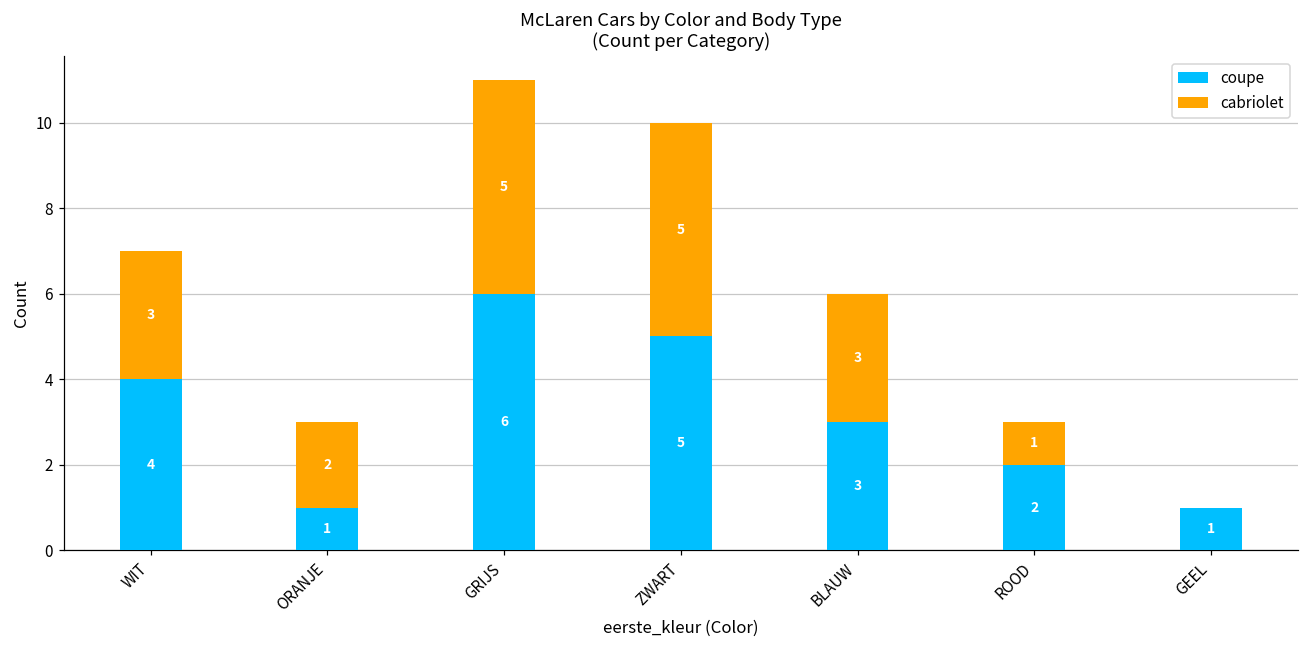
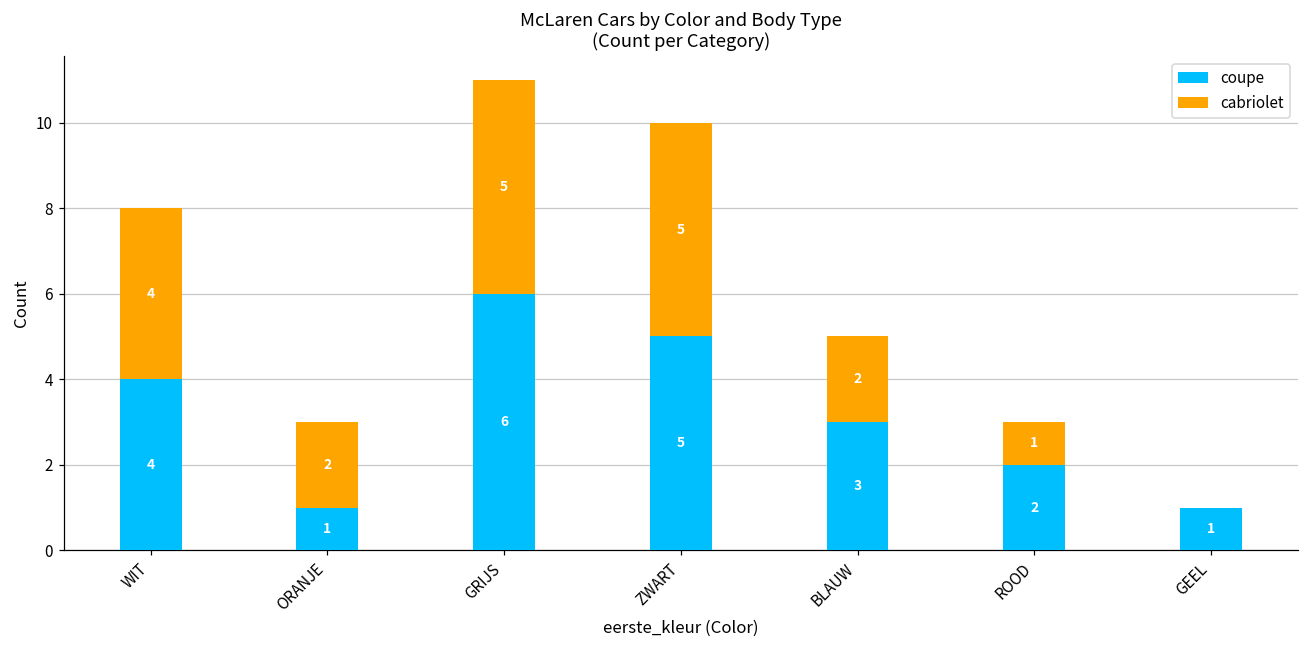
  {
    "coupe": {
      "WIT": 4,
      "ORANJE": 1,
      "GRIJS": 6,
      "ZWART": 5,
      "BLAUW": 3,
      "ROOD": 2,
      "GEEL": 1
    },
    "cabriolet": {
-     "WIT": 3,
+     "WIT": 4,
      "ORANJE": 2,
      "GRIJS": 5,
      "ZWART": 5,
-     "BLAUW": 3,
+     "BLAUW": 2,
      "ROOD": 1
    }
  }
